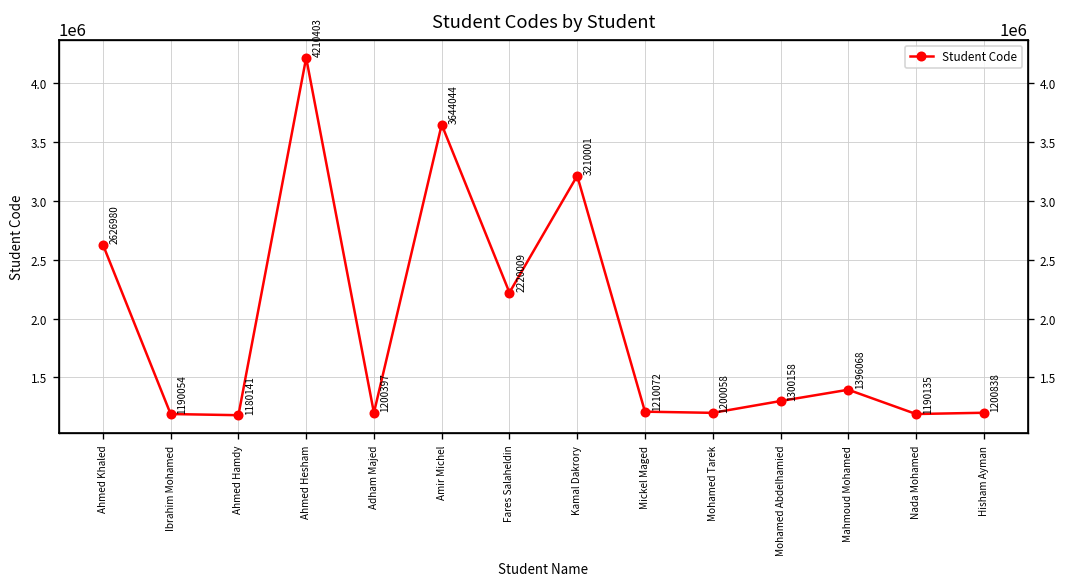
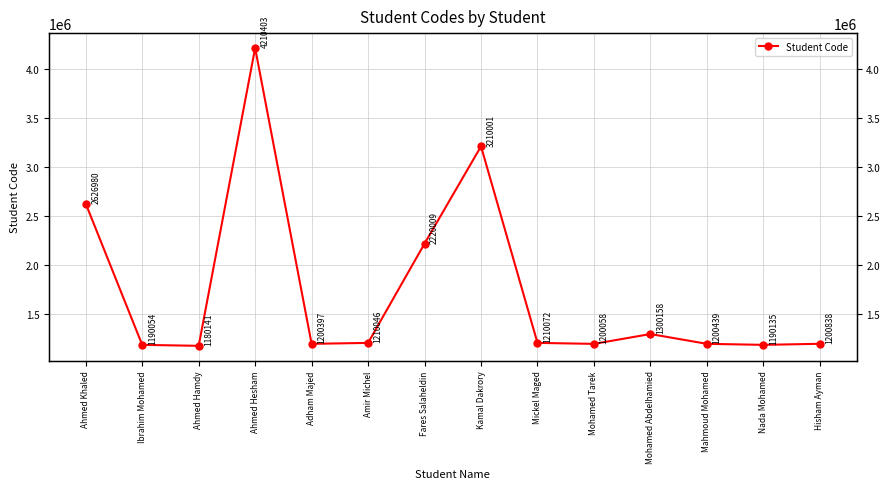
  {
    "Ahmed Khaled": 2626980,
    "Ibrahim Mohamed": 1190054,
    "Ahmed Hamdy": 1180141,
    "Ahmed Hesham": 4210403,
    "Adham Majed": 1200397,
-   "Amir Michel": 3644044,
+   "Amir Michel": 1210046,
    "Fares Salaheldin": 2220009,
    "Kamal Dakrory": 3210001,
    "Mickel Maged": 1210072,
    "Mohamed Tarek": 1200058,
    "Mohamed Abdelhamied": 1300158,
-   "Mahmoud Mohamed": 1396068,
+   "Mahmoud Mohamed": 1200439,
    "Nada Mohamed": 1190135,
    "Hisham Ayman": 1200838
  }
